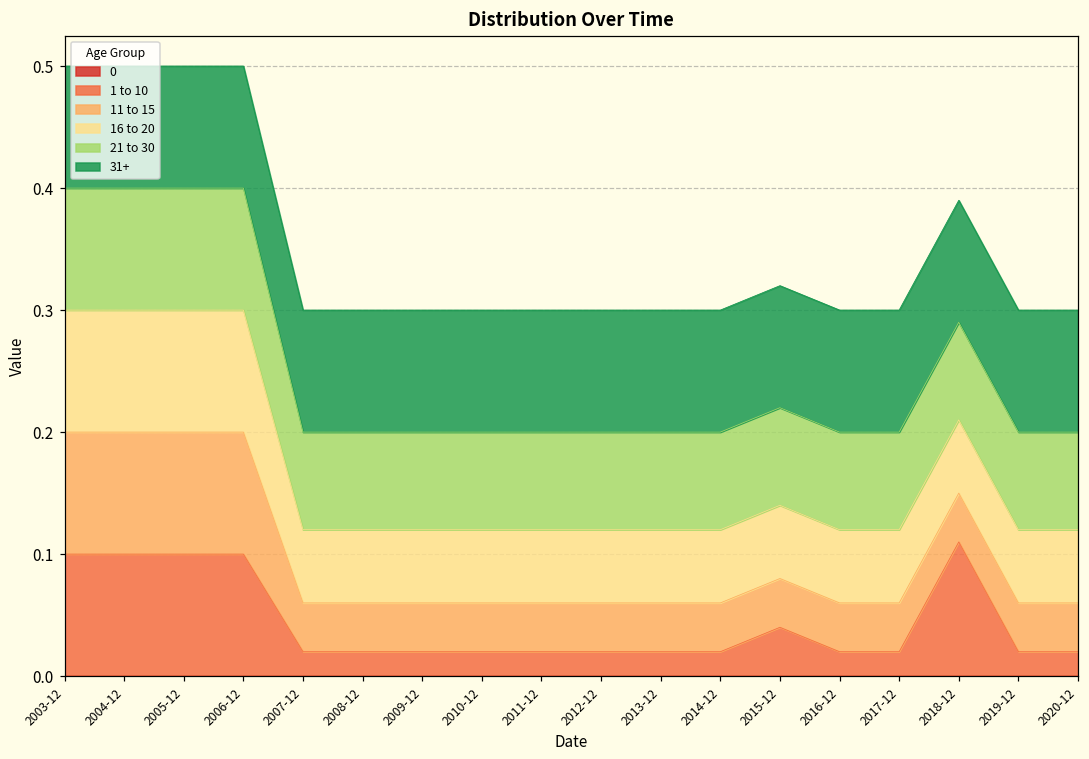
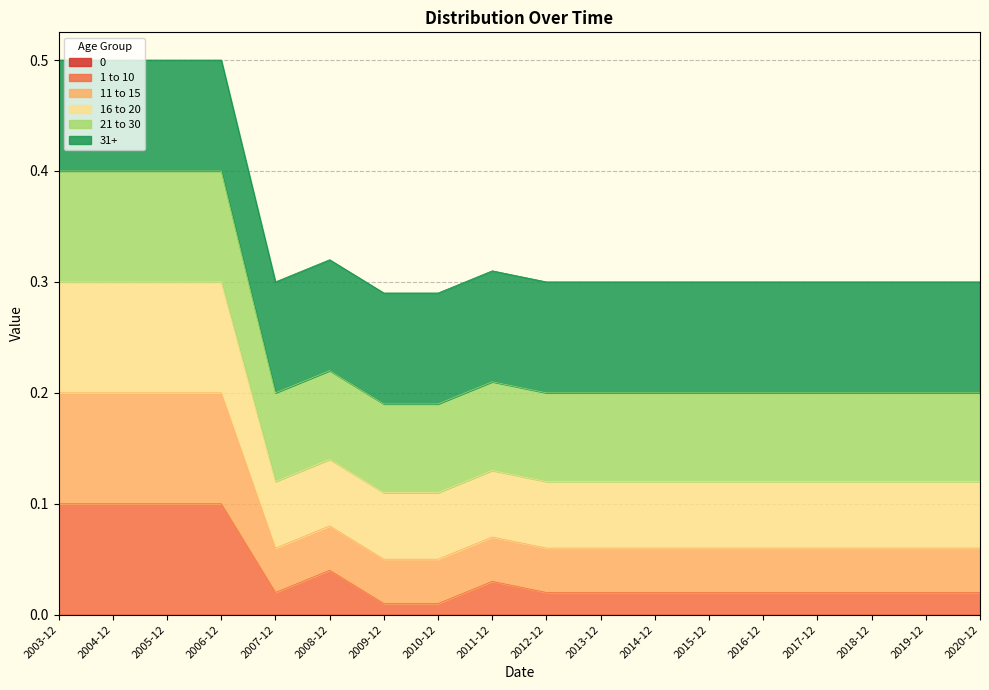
  {
    "0": {
      "2003-12": 0.00,
      "2004-12": 0.00,
      "2005-12": 0.00,
      "2006-12": 0.00,
      "2007-12": 0.00,
      "2008-12": 0.00,
      "2009-12": 0.00,
      "2010-12": 0.00,
      "2011-12": 0.00,
      "2012-12": 0.00,
      "2013-12": 0.00,
      "2014-12": 0.00,
      "2015-12": 0.00,
      "2016-12": 0.00,
      "2017-12": 0.00,
      "2018-12": 0.00,
      "2019-12": 0.00,
      "2020-12": 0.00
    },
    "1 to 10": {
      "2003-12": 0.10,
      "2004-12": 0.10,
      "2005-12": 0.10,
      "2006-12": 0.10,
      "2007-12": 0.02,
-     "2008-12": 0.02,
-     "2009-12": 0.02,
-     "2010-12": 0.02,
-     "2011-12": 0.02,
+     "2008-12": 0.04,
+     "2009-12": 0.01,
+     "2010-12": 0.01,
+     "2011-12": 0.03,
      "2012-12": 0.02,
      "2013-12": 0.02,
      "2014-12": 0.02,
-     "2015-12": 0.04,
+     "2015-12": 0.02,
      "2016-12": 0.02,
      "2017-12": 0.02,
-     "2018-12": 0.11,
+     "2018-12": 0.02,
      "2019-12": 0.02,
      "2020-12": 0.02
    },
    "11 to 15": {
      "2003-12": 0.10,
      "2004-12": 0.10,
      "2005-12": 0.10,
      "2006-12": 0.10,
      "2007-12": 0.04,
      "2008-12": 0.04,
      "2009-12": 0.04,
      "2010-12": 0.04,
      "2011-12": 0.04,
      "2012-12": 0.04,
      "2013-12": 0.04,
      "2014-12": 0.04,
      "2015-12": 0.04,
      "2016-12": 0.04,
      "2017-12": 0.04,
      "2018-12": 0.04,
      "2019-12": 0.04,
      "2020-12": 0.04
    },
    "16 to 20": {
      "2003-12": 0.10,
      "2004-12": 0.10,
      "2005-12": 0.10,
      "2006-12": 0.10,
      "2007-12": 0.06,
      "2008-12": 0.06,
      "2009-12": 0.06,
      "2010-12": 0.06,
      "2011-12": 0.06,
      "2012-12": 0.06,
      "2013-12": 0.06,
      "2014-12": 0.06,
      "2015-12": 0.06,
      "2016-12": 0.06,
      "2017-12": 0.06,
      "2018-12": 0.06,
      "2019-12": 0.06,
      "2020-12": 0.06
    },
    "21 to 30": {
      "2003-12": 0.10,
      "2004-12": 0.10,
      "2005-12": 0.10,
      "2006-12": 0.10,
      "2007-12": 0.08,
      "2008-12": 0.08,
      "2009-12": 0.08,
      "2010-12": 0.08,
      "2011-12": 0.08,
      "2012-12": 0.08,
      "2013-12": 0.08,
      "2014-12": 0.08,
      "2015-12": 0.08,
      "2016-12": 0.08,
      "2017-12": 0.08,
      "2018-12": 0.08,
      "2019-12": 0.08,
      "2020-12": 0.08
    },
    "31+": {
      "2003-12": 0.10,
      "2005-12": 0.10,
      "2006-12": 0.10,
      "2007-12": 0.10,
      "2008-12": 0.10,
      "2009-12": 0.10,
      "2010-12": 0.10,
      "2011-12": 0.10,
      "2012-12": 0.10,
      "2013-12": 0.10,
      "2014-12": 0.10,
      "2015-12": 0.10,
      "2016-12": 0.10,
      "2017-12": 0.10,
      "2018-12": 0.10,
      "2019-12": 0.10,
      "2020-12": 0.10
    }
  }
